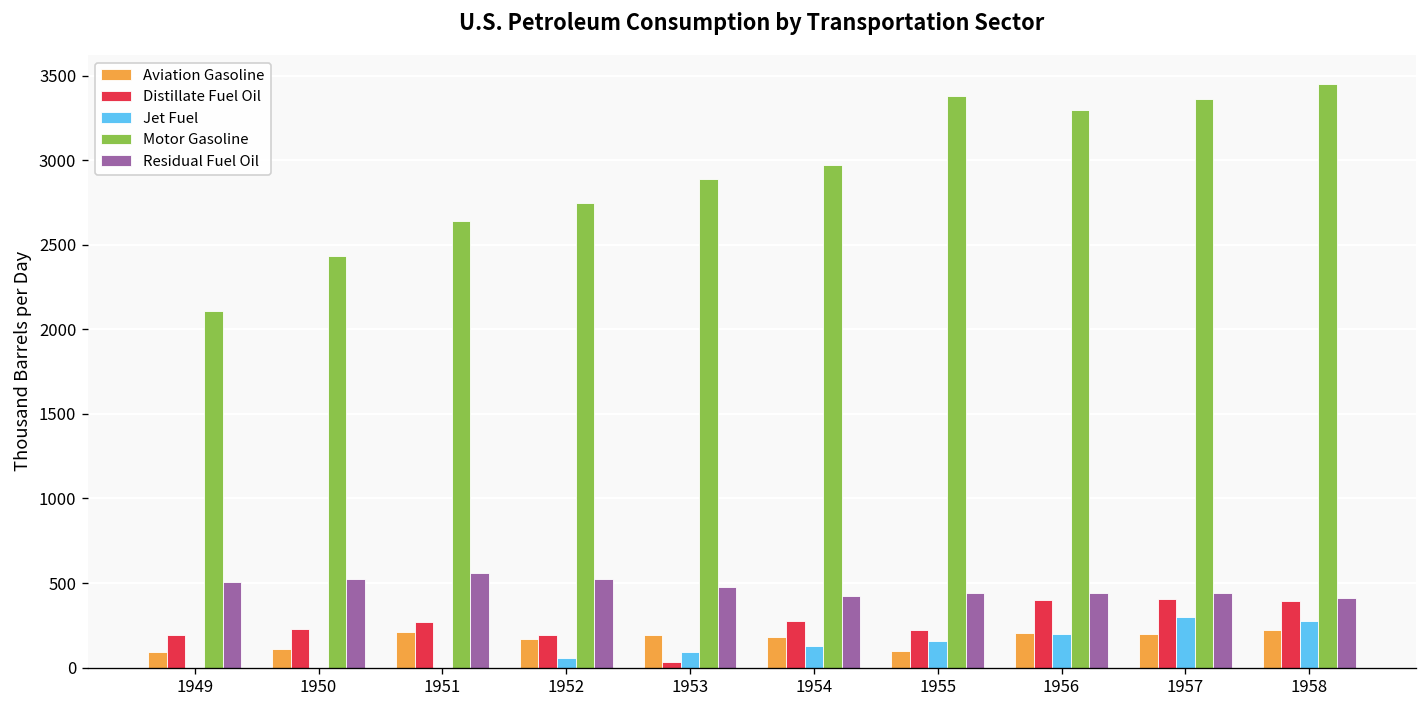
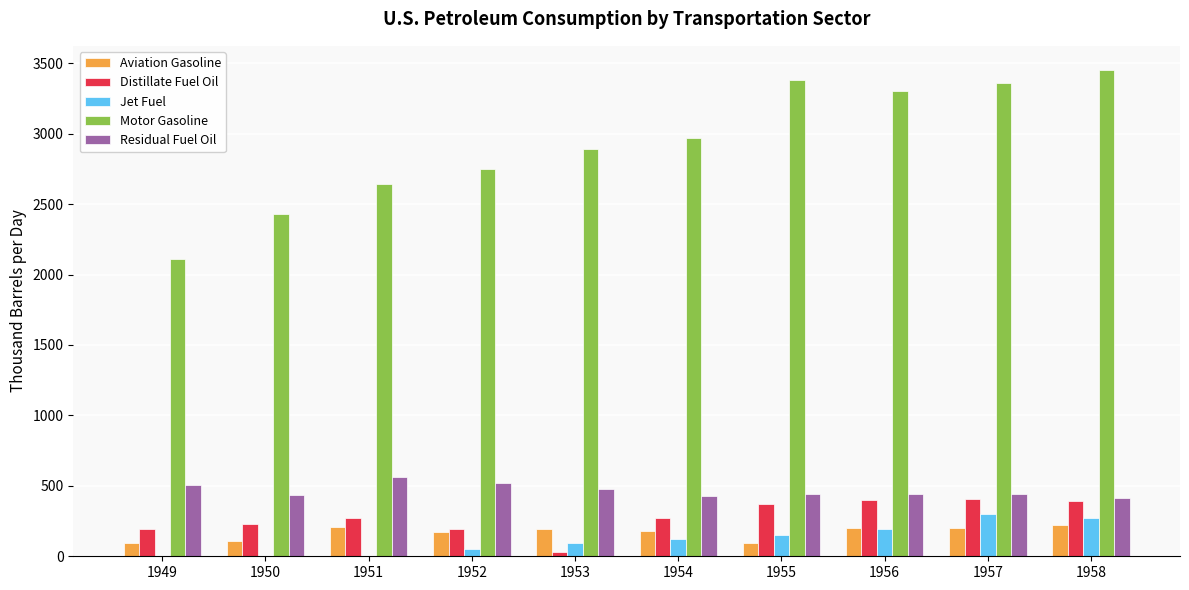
  {
    "Aviation Gasoline": {
      "1949": 90,
      "1950": 110,
      "1951": 210,
      "1952": 170,
      "1953": 190,
      "1954": 180,
      "1955": 100,
      "1956": 200,
      "1957": 200,
      "1958": 220
    },
    "Distillate Fuel Oil": {
      "1949": 190,
      "1950": 230,
      "1951": 270,
      "1952": 190,
      "1953": 30,
      "1954": 280,
-     "1955": 220,
+     "1955": 370,
      "1956": 400,
      "1957": 410,
      "1958": 390
    },
    "Jet Fuel": {
      "1949": 0,
      "1950": 0,
      "1951": 0,
      "1952": 50,
      "1953": 90,
      "1954": 130,
      "1955": 150,
      "1956": 200,
      "1957": 300,
      "1958": 270
    },
    "Motor Gasoline": {
      "1949": 2110,
      "1950": 2430,
      "1951": 2640,
      "1952": 2750,
      "1953": 2890,
      "1954": 2970,
      "1955": 3380,
      "1956": 3300,
      "1957": 3360,
      "1958": 3450
    },
    "Residual Fuel Oil": {
      "1949": 500,
-     "1950": 520,
+     "1950": 440,
      "1951": 560,
      "1952": 520,
      "1953": 480,
      "1954": 430,
      "1955": 440,
      "1956": 440,
      "1957": 440,
      "1958": 410
    }
  }
